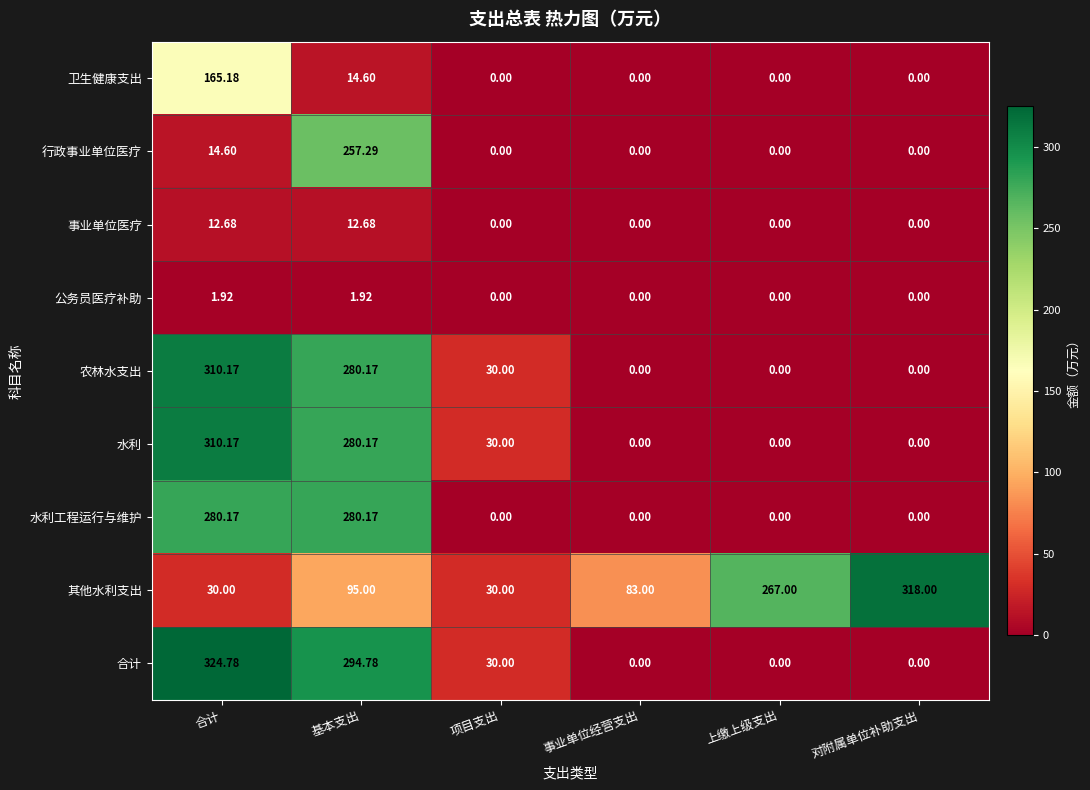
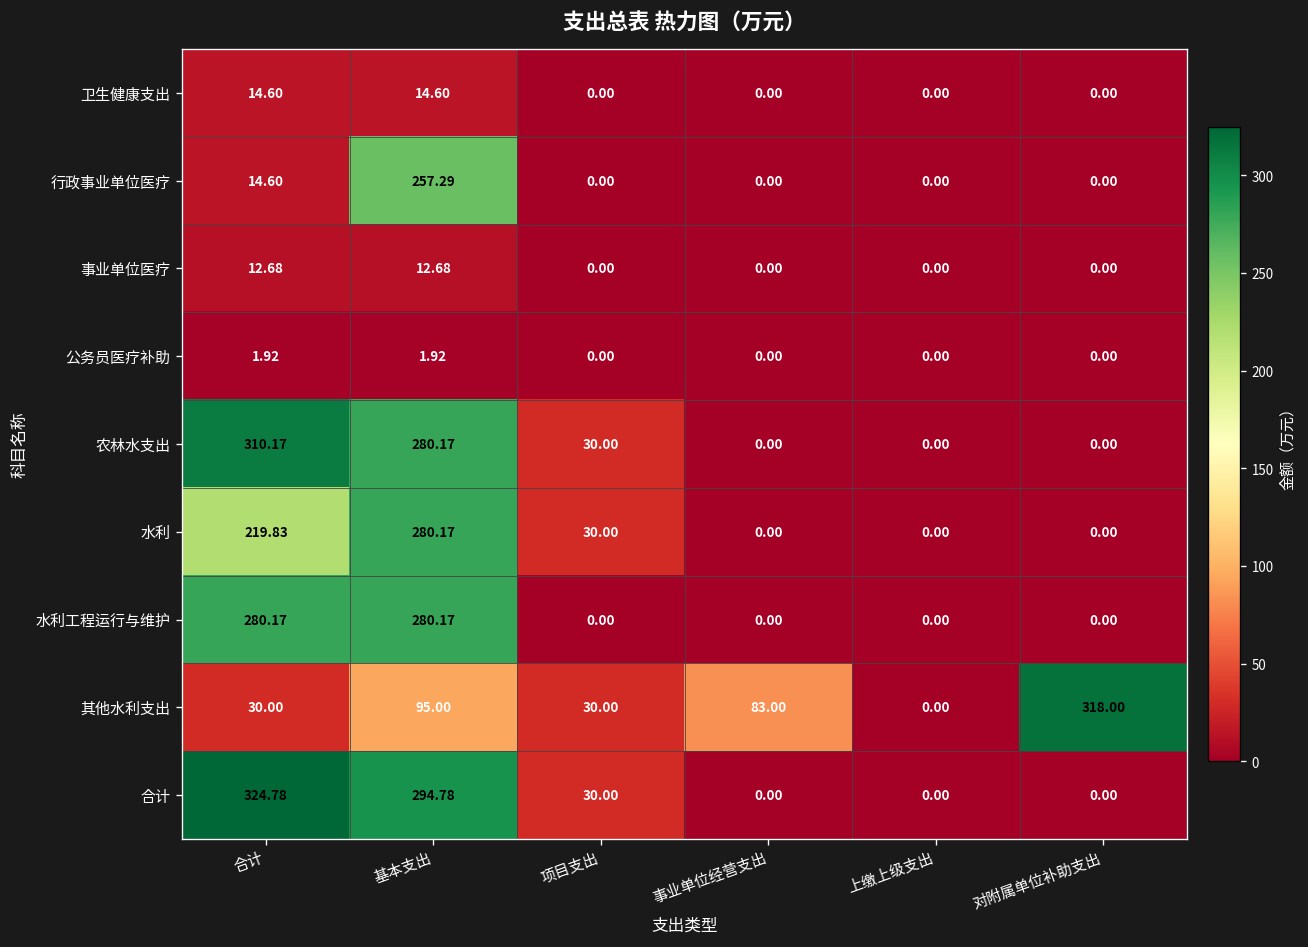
  {
    "卫生健康支出": {
-     "合计": 165.18,
+     "合计": 14.60,
      "基本支出": 14.60,
      "项目支出": 0.00,
      "事业单位经营支出": 0.00,
      "上缴上级支出": 0.00,
      "对附属单位补助支出": 0.00
    },
    "行政事业单位医疗": {
      "合计": 14.60,
      "基本支出": 257.29,
      "项目支出": 0.00,
      "事业单位经营支出": 0.00,
      "上缴上级支出": 0.00,
      "对附属单位补助支出": 0.00
    },
    "事业单位医疗": {
      "合计": 12.68,
      "基本支出": 12.68,
      "项目支出": 0.00,
      "事业单位经营支出": 0.00,
      "上缴上级支出": 0.00,
      "对附属单位补助支出": 0.00
    },
    "公务员医疗补助": {
      "合计": 1.92,
      "基本支出": 1.92,
      "项目支出": 0.00,
      "事业单位经营支出": 0.00,
      "上缴上级支出": 0.00,
      "对附属单位补助支出": 0.00
    },
    "农林水支出": {
      "合计": 310.17,
      "基本支出": 280.17,
      "项目支出": 30.00,
      "事业单位经营支出": 0.00,
      "上缴上级支出": 0.00,
      "对附属单位补助支出": 0.00
    },
    "水利": {
-     "合计": 310.17,
+     "合计": 219.83,
      "基本支出": 280.17,
      "项目支出": 30.00,
      "事业单位经营支出": 0.00,
      "上缴上级支出": 0.00,
      "对附属单位补助支出": 0.00
    },
    "水利工程运行与维护": {
      "合计": 280.17,
      "基本支出": 280.17,
      "项目支出": 0.00,
      "事业单位经营支出": 0.00,
      "上缴上级支出": 0.00,
      "对附属单位补助支出": 0.00
    },
    "其他水利支出": {
      "合计": 30.00,
      "基本支出": 95.00,
      "项目支出": 30.00,
      "事业单位经营支出": 83.00,
-     "上缴上级支出": 267.00,
+     "上缴上级支出": 0.00,
      "对附属单位补助支出": 318.00
    },
    "合计": {
      "合计": 324.78,
      "基本支出": 294.78,
      "项目支出": 30.00,
      "事业单位经营支出": 0.00,
      "上缴上级支出": 0.00,
      "对附属单位补助支出": 0.00
    }
  }
